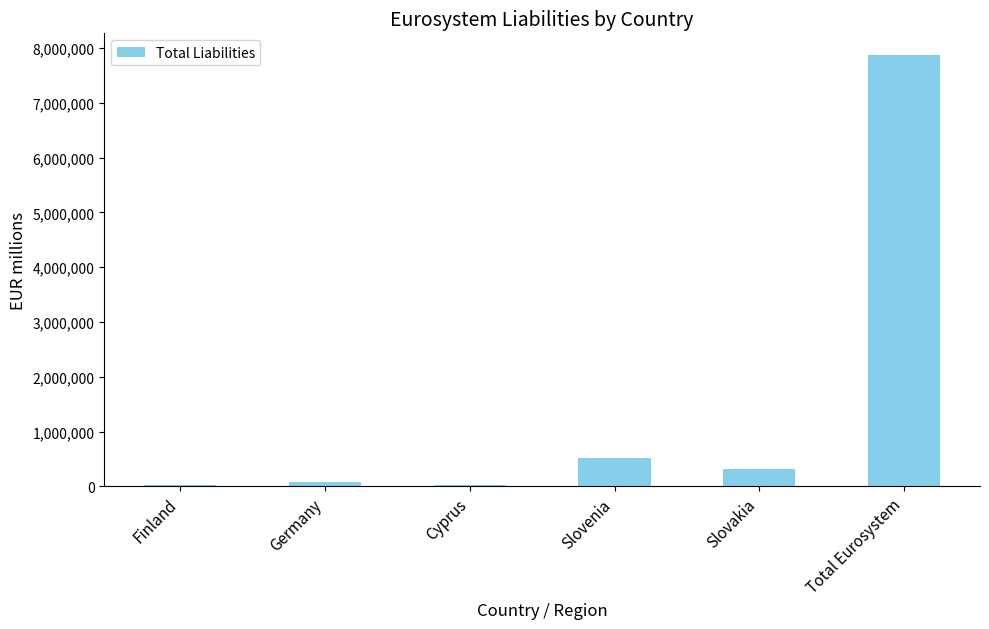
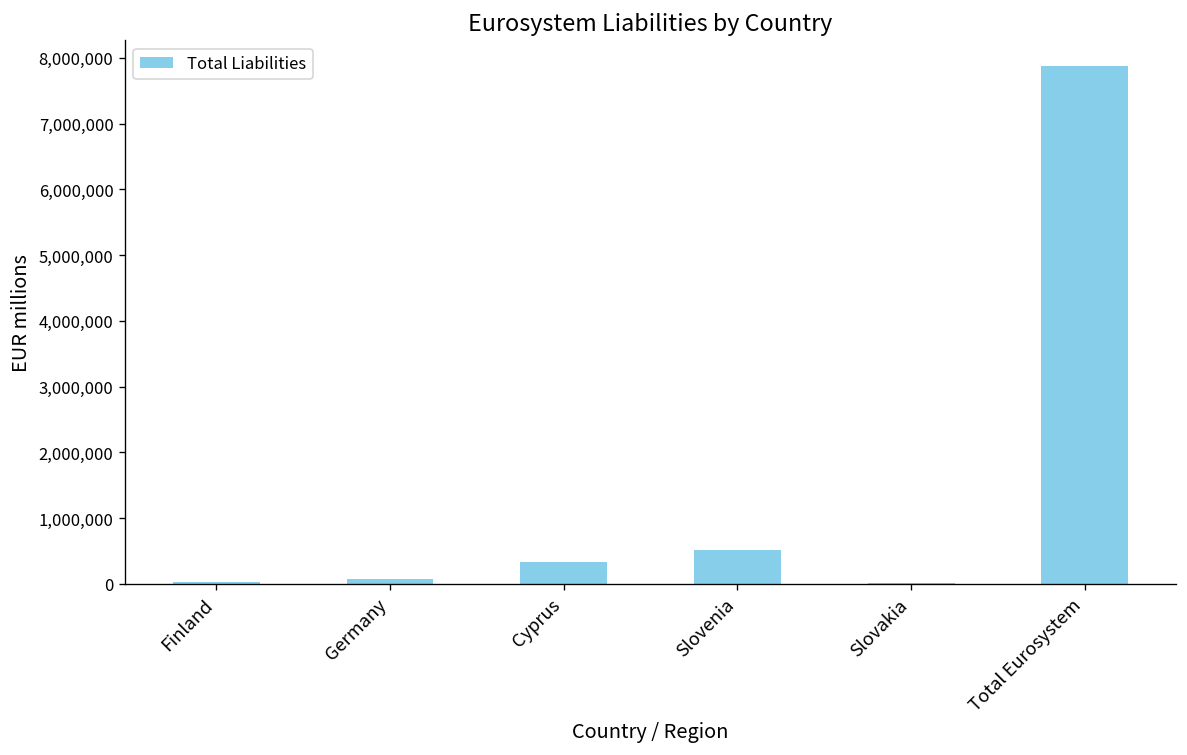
  {
    "Germany": "100,000",
-   "Cyprus": "0",
+   "Cyprus": "300,000",
    "Slovenia": "500,000",
-   "Slovakia": "300,000",
+   "Slovakia": "0",
    "Total Eurosystem": "7,900,000"
  }
